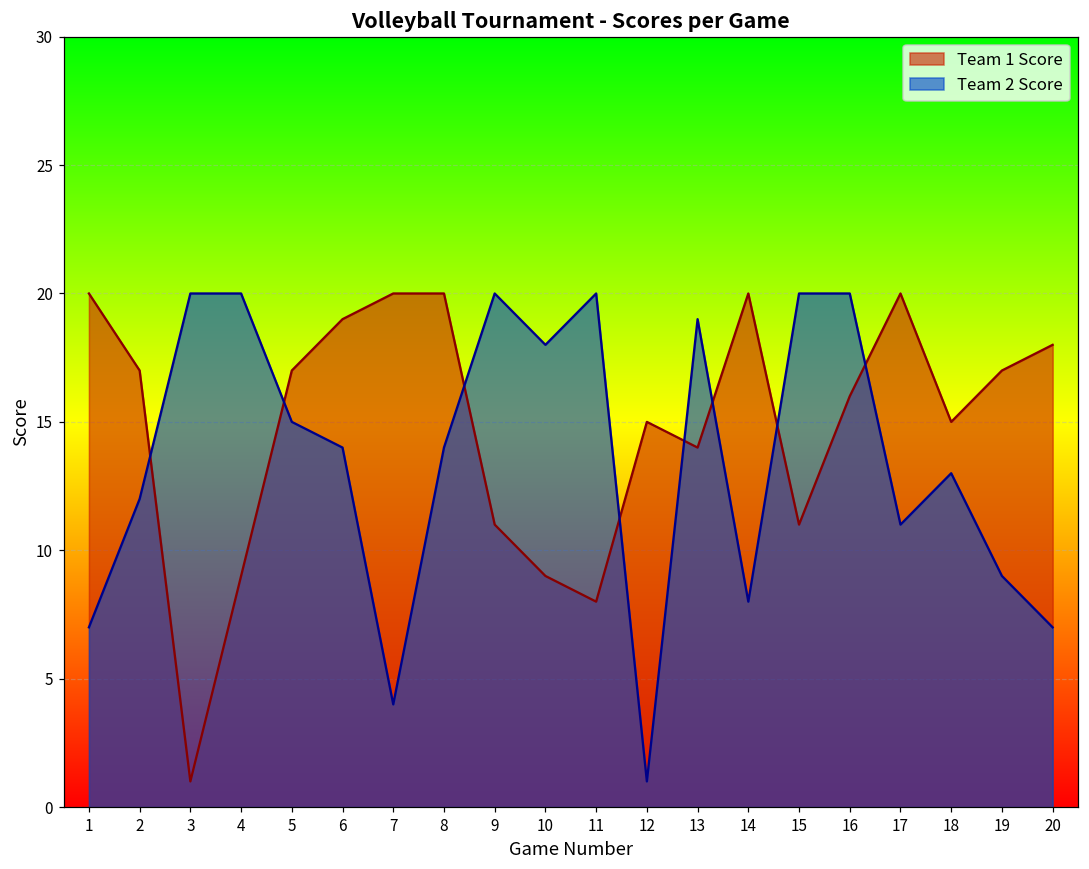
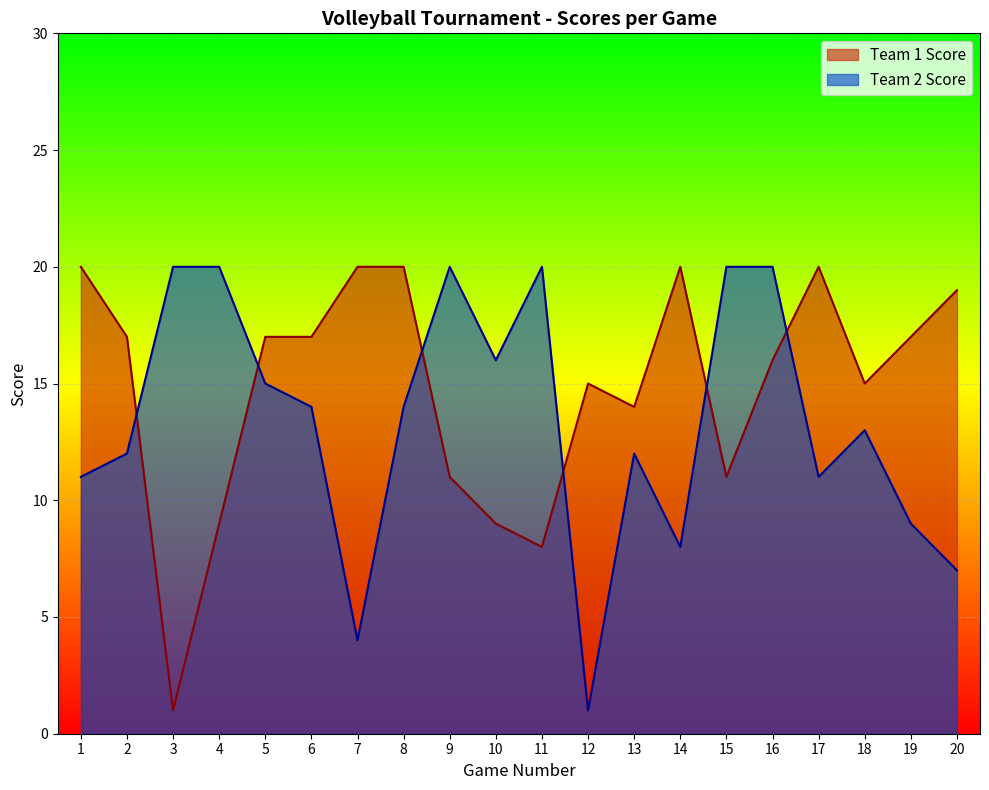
  {
    "Team 1 Score": {
      "1": 20,
      "2": 17,
      "3": 1,
      "4": 9,
      "5": 17,
-     "6": 19,
+     "6": 17,
      "7": 20,
      "8": 20,
      "9": 11,
      "10": 9,
      "11": 8,
      "12": 15,
      "13": 14,
      "14": 20,
      "15": 11,
      "16": 16,
      "17": 20,
      "18": 15,
      "19": 17,
-     "20": 18
+     "20": 19
    },
    "Team 2 Score": {
-     "1": 7,
+     "1": 11,
      "2": 12,
      "3": 20,
      "4": 20,
      "5": 15,
      "6": 14,
      "7": 4,
      "8": 14,
      "9": 20,
-     "10": 18,
+     "10": 16,
      "11": 20,
      "12": 1,
-     "13": 19,
+     "13": 12,
      "14": 8,
      "15": 20,
      "16": 20,
      "17": 11,
      "18": 13,
      "19": 9,
      "20": 7
    }
  }
